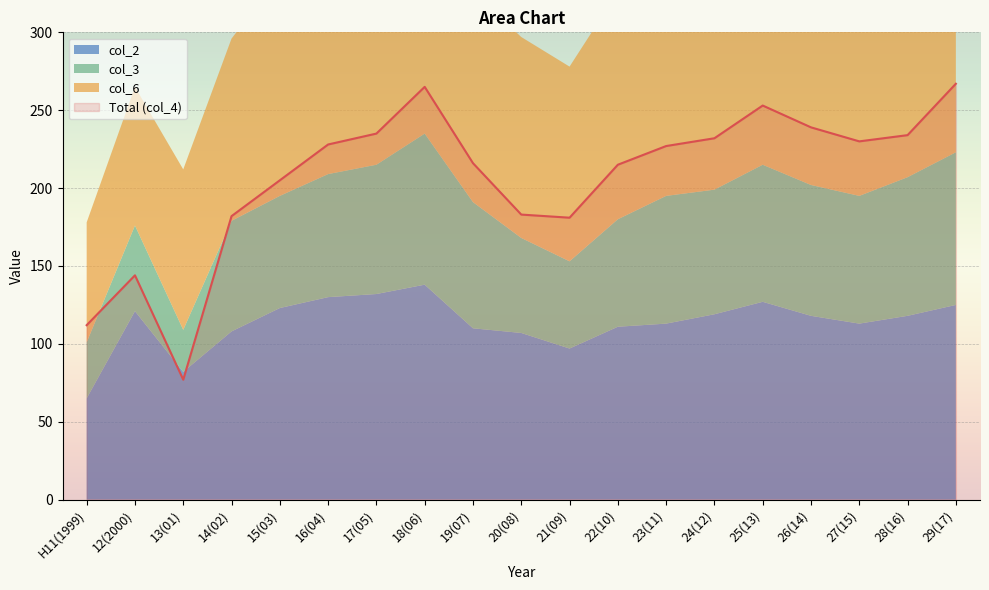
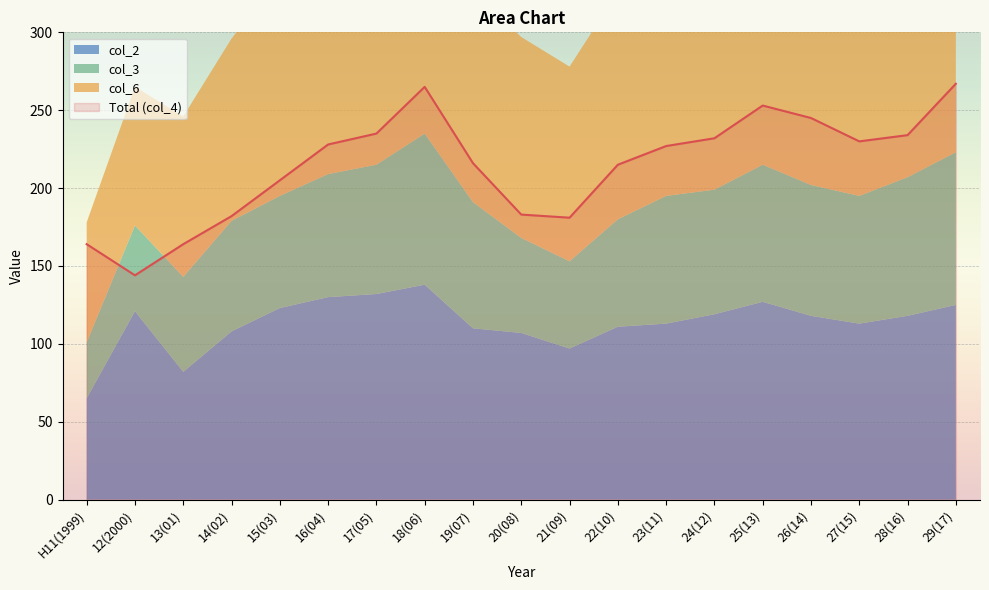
  {
    "col_2": {
      "H11(1999)": 65,
      "12(2000)": 121,
      "13(01)": 82,
      "14(02)": 108,
      "15(03)": 123,
      "16(04)": 130,
      "17(05)": 132,
      "18(06)": 138,
      "19(07)": 110,
      "20(08)": 107,
      "21(09)": 97,
      "22(10)": 111,
      "23(11)": 113,
      "24(12)": 119,
      "25(13)": 127,
      "26(14)": 118,
      "27(15)": 113,
      "28(16)": 118,
      "29(17)": 125
    },
    "col_3": {
      "H11(1999)": 36,
      "12(2000)": 55,
-     "13(01)": 27,
+     "13(01)": 61,
      "14(02)": 71,
      "15(03)": 72,
      "16(04)": 79,
      "17(05)": 83,
      "18(06)": 97,
      "19(07)": 81,
      "20(08)": 61,
      "21(09)": 56,
      "22(10)": 69,
      "23(11)": 82,
      "24(12)": 80,
      "25(13)": 88,
      "26(14)": 84,
      "27(15)": 82,
      "28(16)": 89,
      "29(17)": 98
    },
    "col_6": {
      "H11(1999)": 77,
      "14(02)": 117,
      "20(08)": 129,
      "21(09)": 125
    },
    "Total (col_4)": {
-     "H11(1999)": 112,
+     "H11(1999)": 164,
      "12(2000)": 144,
-     "13(01)": 77,
+     "13(01)": 164,
      "14(02)": 182,
      "15(03)": 205,
      "16(04)": 228,
      "17(05)": 235,
      "18(06)": 265,
      "19(07)": 216,
      "20(08)": 183,
      "21(09)": 181,
      "22(10)": 215,
      "23(11)": 227,
      "24(12)": 232,
      "25(13)": 253,
-     "26(14)": 239,
+     "26(14)": 245,
      "27(15)": 230,
      "28(16)": 234,
      "29(17)": 267
    }
  }
